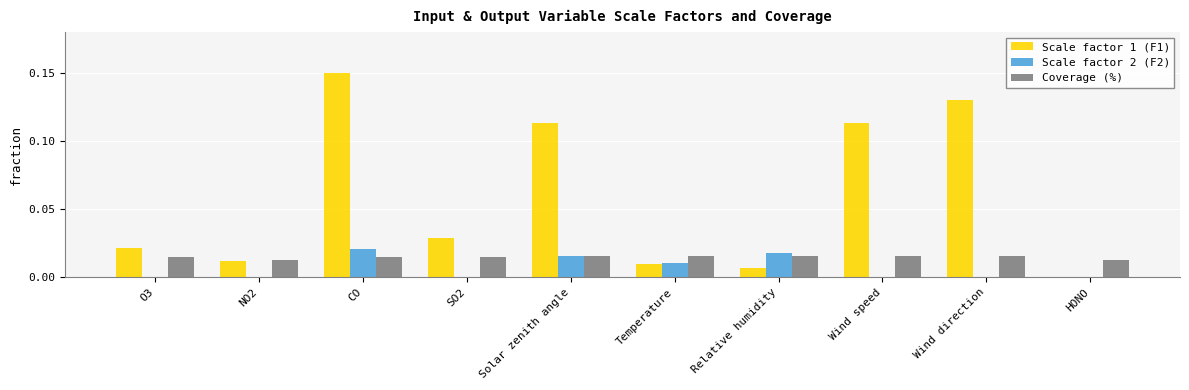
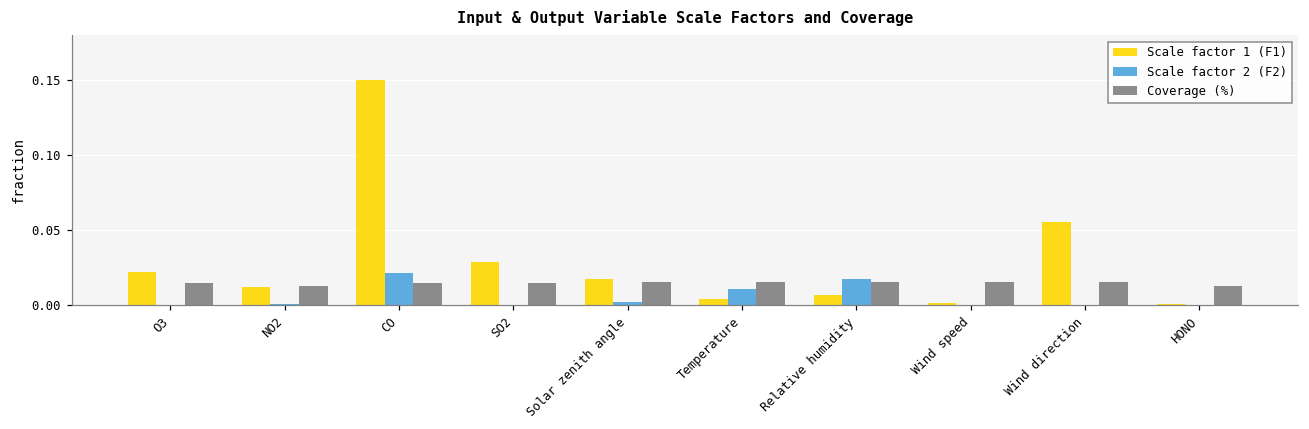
  {
    "Scale factor 1 (F1)": {
      "O3": 0.022,
      "NO2": 0.012,
      "CO": 0.150,
      "SO2": 0.029,
-     "Solar zenith angle": 0.113,
-     "Temperature": 0.010,
+     "Solar zenith angle": 0.017,
+     "Temperature": 0.004,
      "Relative humidity": 0.007,
-     "Wind speed": 0.114,
-     "Wind direction": 0.130
+     "Wind speed": 0.001,
+     "Wind direction": 0.055
    },
    "Scale factor 2 (F2)": {
      "CO": 0.021,
-     "Solar zenith angle": 0.015,
+     "Solar zenith angle": 0.002,
      "Temperature": 0.011,
      "Relative humidity": 0.017
    },
    "Coverage (%)": {
      "O3": 0.015,
      "NO2": 0.012,
      "CO": 0.015,
      "SO2": 0.015,
      "Solar zenith angle": 0.015,
      "Temperature": 0.015,
      "Relative humidity": 0.015,
      "Wind speed": 0.015,
      "Wind direction": 0.015,
      "HONO": 0.012
    }
  }
